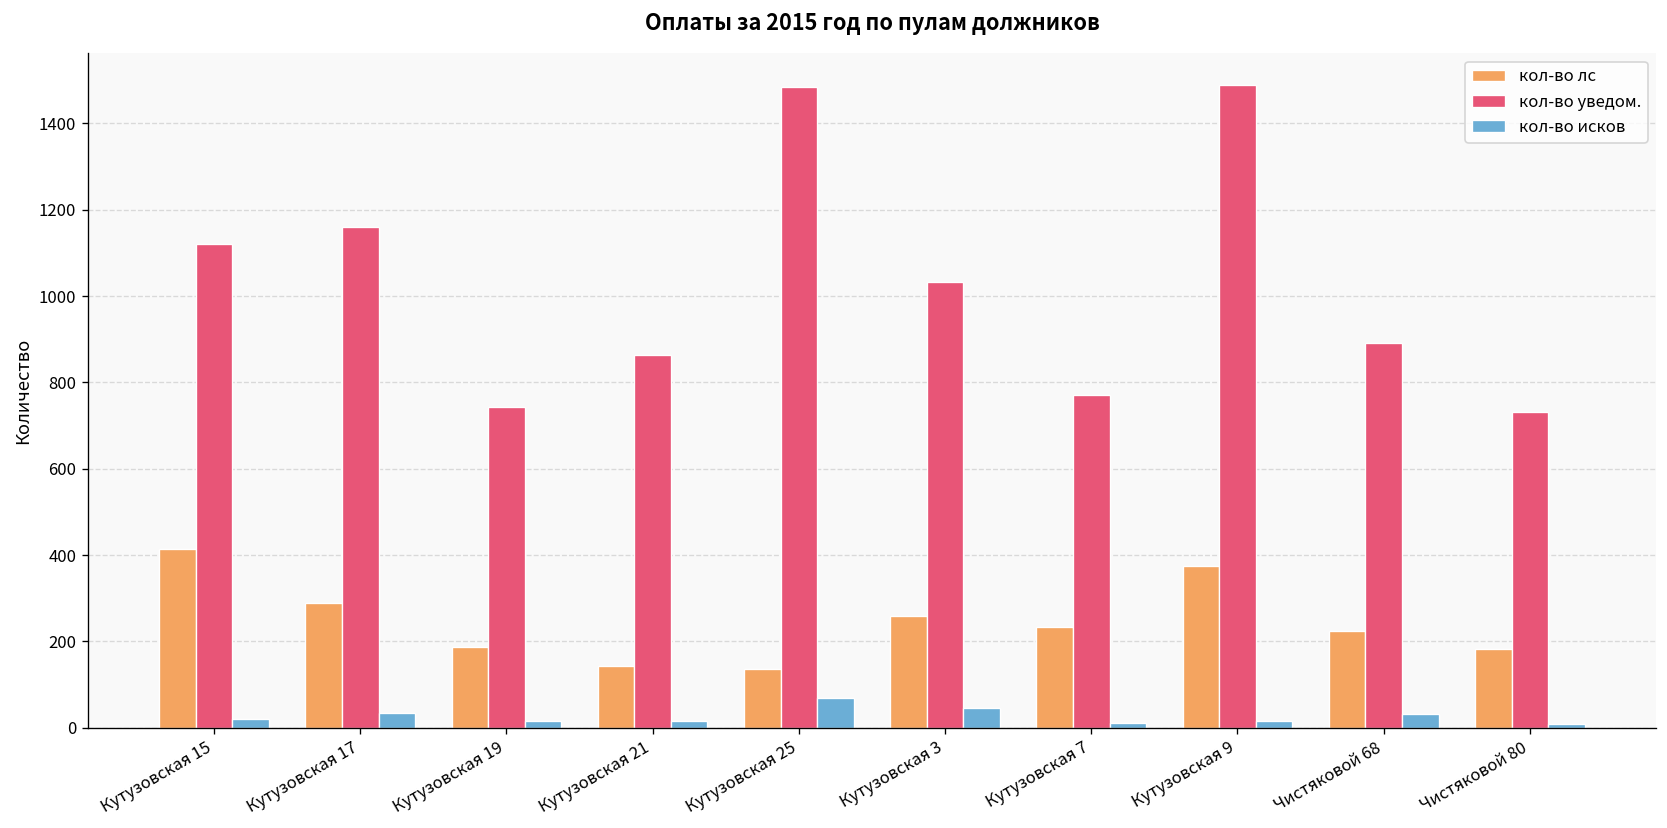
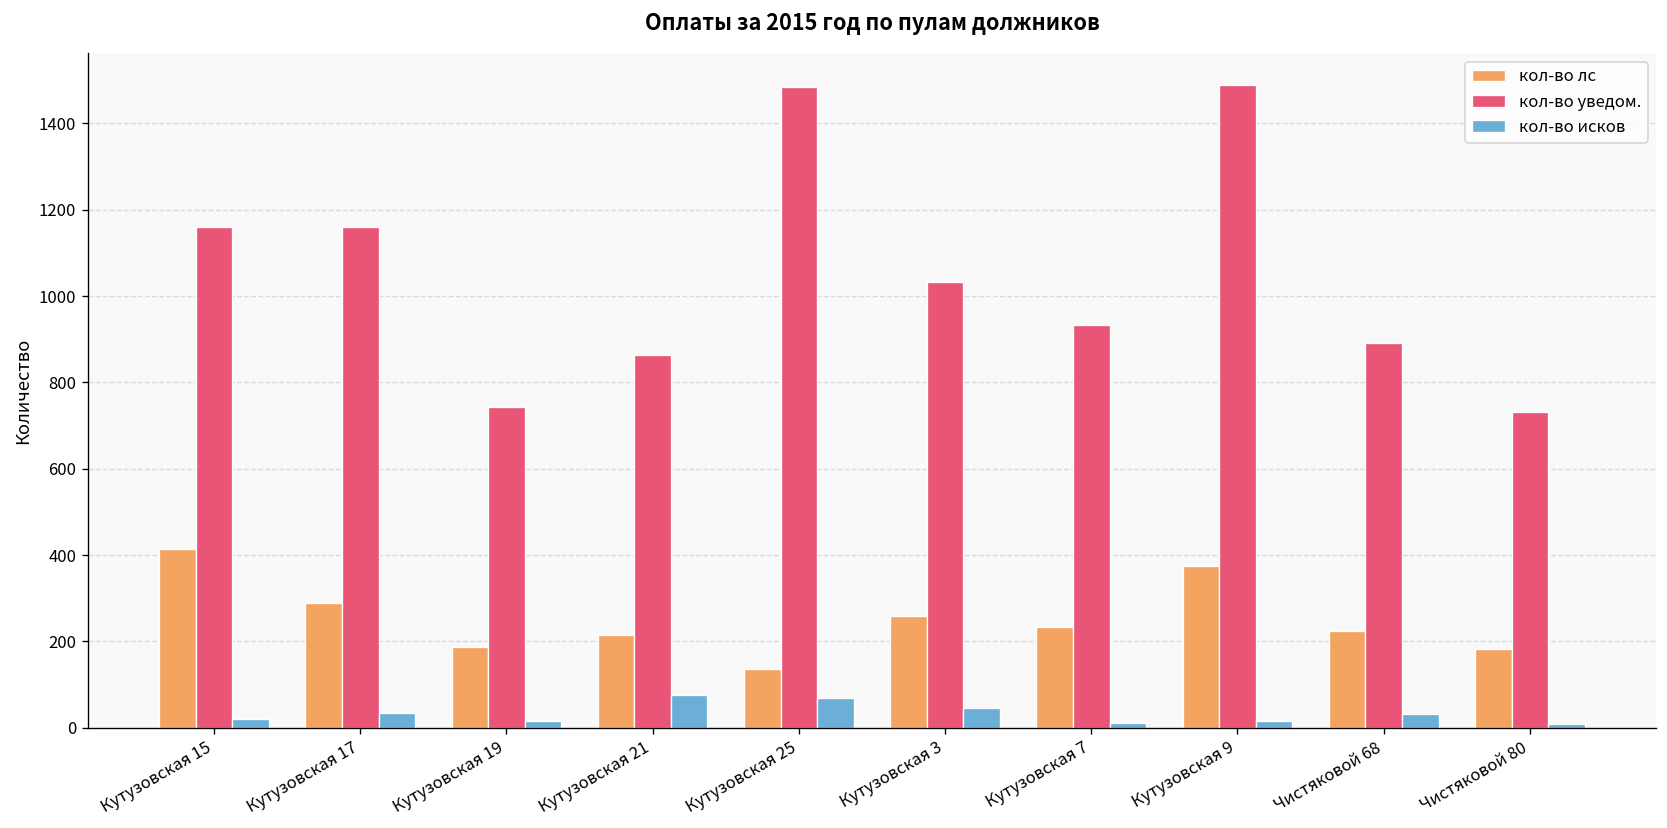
  {
    "кол-во лс": {
      "Кутузовская 15": 410,
      "Кутузовская 17": 290,
      "Кутузовская 19": 190,
-     "Кутузовская 21": 140,
+     "Кутузовская 21": 220,
      "Кутузовская 25": 140,
      "Кутузовская 3": 260,
      "Кутузовская 7": 230,
      "Кутузовская 9": 370,
      "Чистяковой 68": 220,
      "Чистяковой 80": 180
    },
    "кол-во уведом.": {
-     "Кутузовская 15": 1120,
+     "Кутузовская 15": 1160,
      "Кутузовская 17": 1160,
      "Кутузовская 19": 740,
      "Кутузовская 21": 860,
      "Кутузовская 25": 1480,
      "Кутузовская 3": 1030,
-     "Кутузовская 7": 770,
+     "Кутузовская 7": 930,
      "Кутузовская 9": 1490,
      "Чистяковой 68": 890,
      "Чистяковой 80": 730
    },
    "кол-во исков": {
      "Кутузовская 15": 20,
      "Кутузовская 17": 40,
      "Кутузовская 19": 20,
-     "Кутузовская 21": 20,
+     "Кутузовская 21": 80,
      "Кутузовская 25": 70,
      "Кутузовская 3": 50,
      "Кутузовская 7": 10,
      "Кутузовская 9": 20,
      "Чистяковой 68": 30,
      "Чистяковой 80": 10
    }
  }
